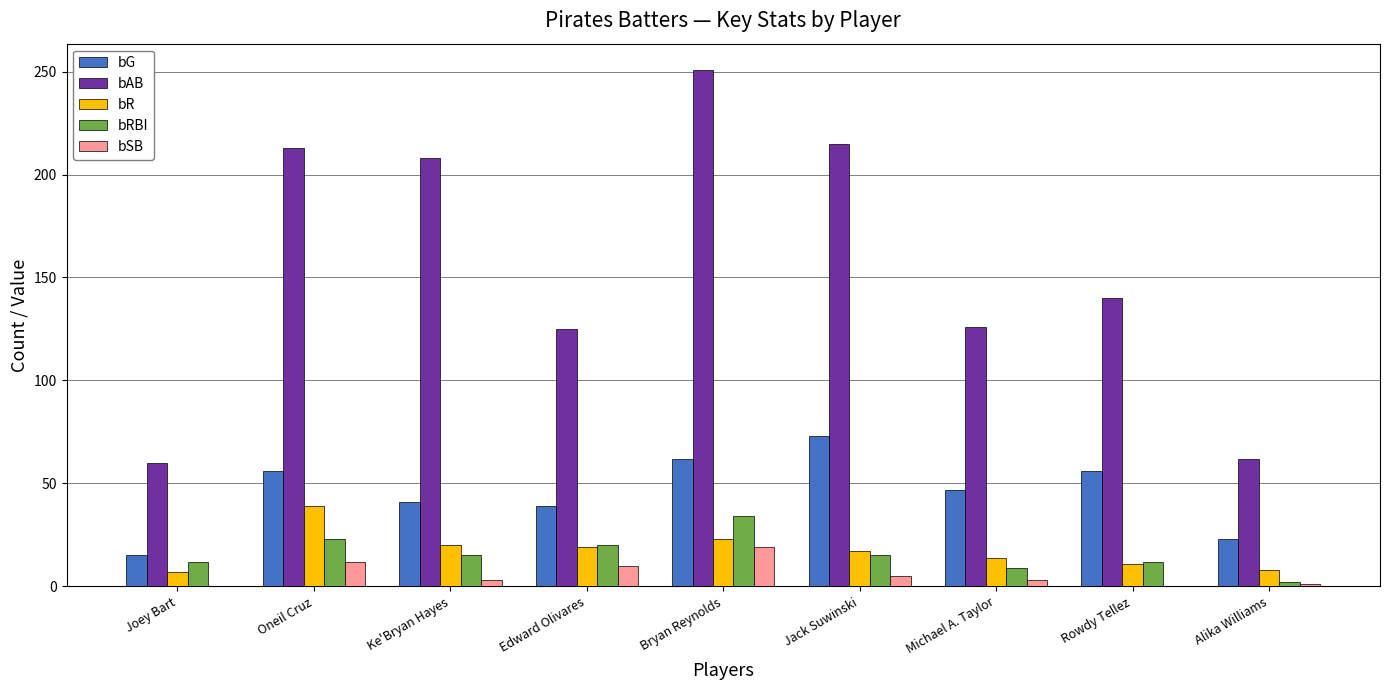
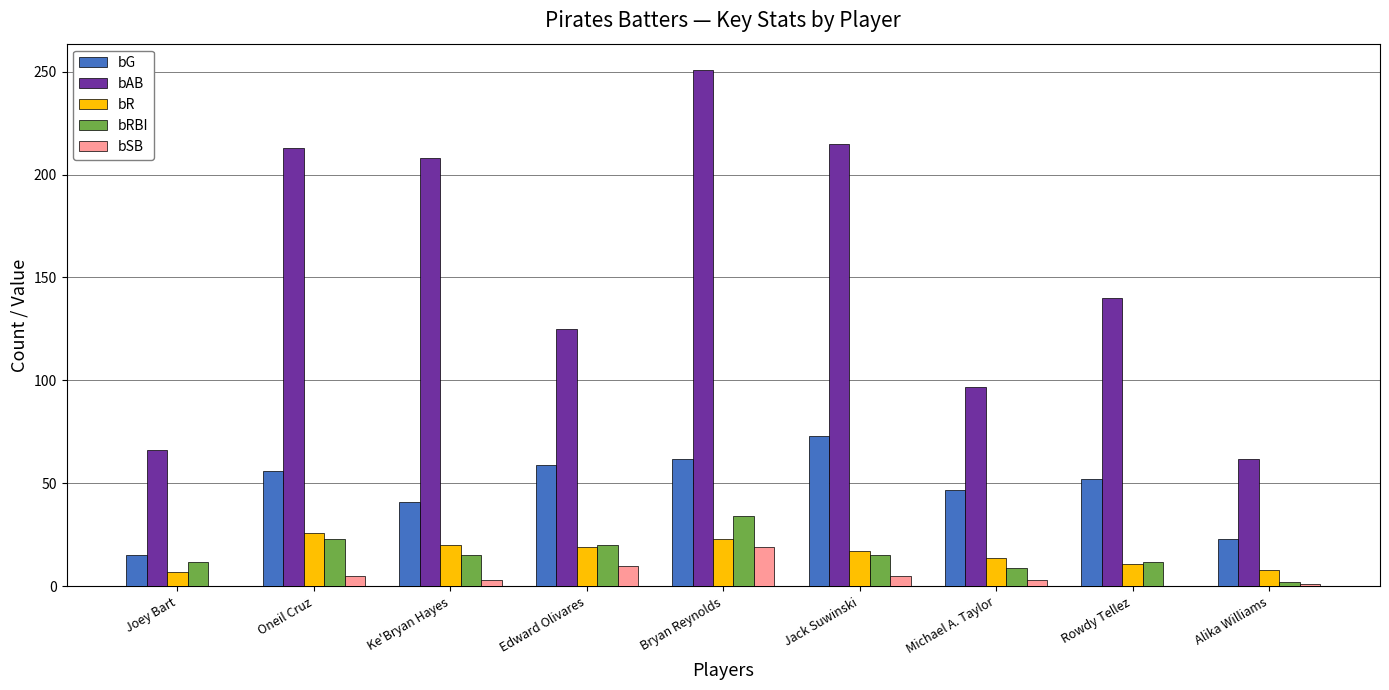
  {
    "bG": {
      "Joey Bart": 15,
      "Oneil Cruz": 56,
      "Ke'Bryan Hayes": 41,
-     "Edward Olivares": 39,
+     "Edward Olivares": 59,
      "Bryan Reynolds": 62,
      "Jack Suwinski": 73,
      "Michael A. Taylor": 47,
-     "Rowdy Tellez": 56,
+     "Rowdy Tellez": 52,
      "Alika Williams": 23
    },
    "bAB": {
-     "Joey Bart": 60,
+     "Joey Bart": 66,
      "Oneil Cruz": 213,
      "Ke'Bryan Hayes": 208,
      "Edward Olivares": 125,
      "Bryan Reynolds": 251,
      "Jack Suwinski": 215,
-     "Michael A. Taylor": 126,
+     "Michael A. Taylor": 97,
      "Rowdy Tellez": 140,
      "Alika Williams": 62
    },
    "bR": {
      "Joey Bart": 7,
-     "Oneil Cruz": 39,
+     "Oneil Cruz": 26,
      "Ke'Bryan Hayes": 20,
      "Edward Olivares": 19,
      "Bryan Reynolds": 23,
      "Jack Suwinski": 17,
      "Michael A. Taylor": 14,
      "Rowdy Tellez": 11,
      "Alika Williams": 8
    },
    "bRBI": {
      "Joey Bart": 12,
      "Oneil Cruz": 23,
      "Ke'Bryan Hayes": 15,
      "Edward Olivares": 20,
      "Bryan Reynolds": 34,
      "Jack Suwinski": 15,
      "Michael A. Taylor": 9,
      "Rowdy Tellez": 12,
      "Alika Williams": 2
    },
    "bSB": {
      "Joey Bart": 0,
-     "Oneil Cruz": 12,
+     "Oneil Cruz": 5,
      "Ke'Bryan Hayes": 3,
      "Edward Olivares": 10,
      "Bryan Reynolds": 19,
      "Jack Suwinski": 5,
      "Michael A. Taylor": 3,
      "Rowdy Tellez": 0
    }
  }
